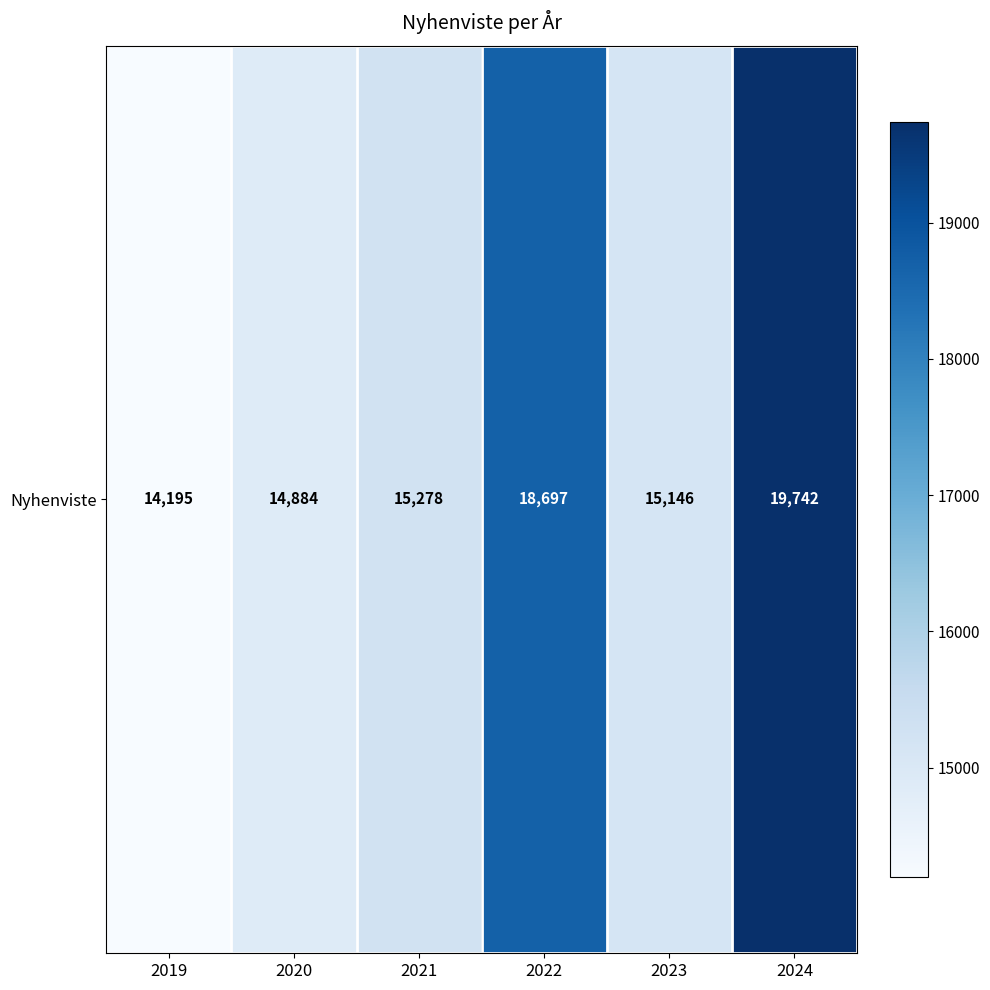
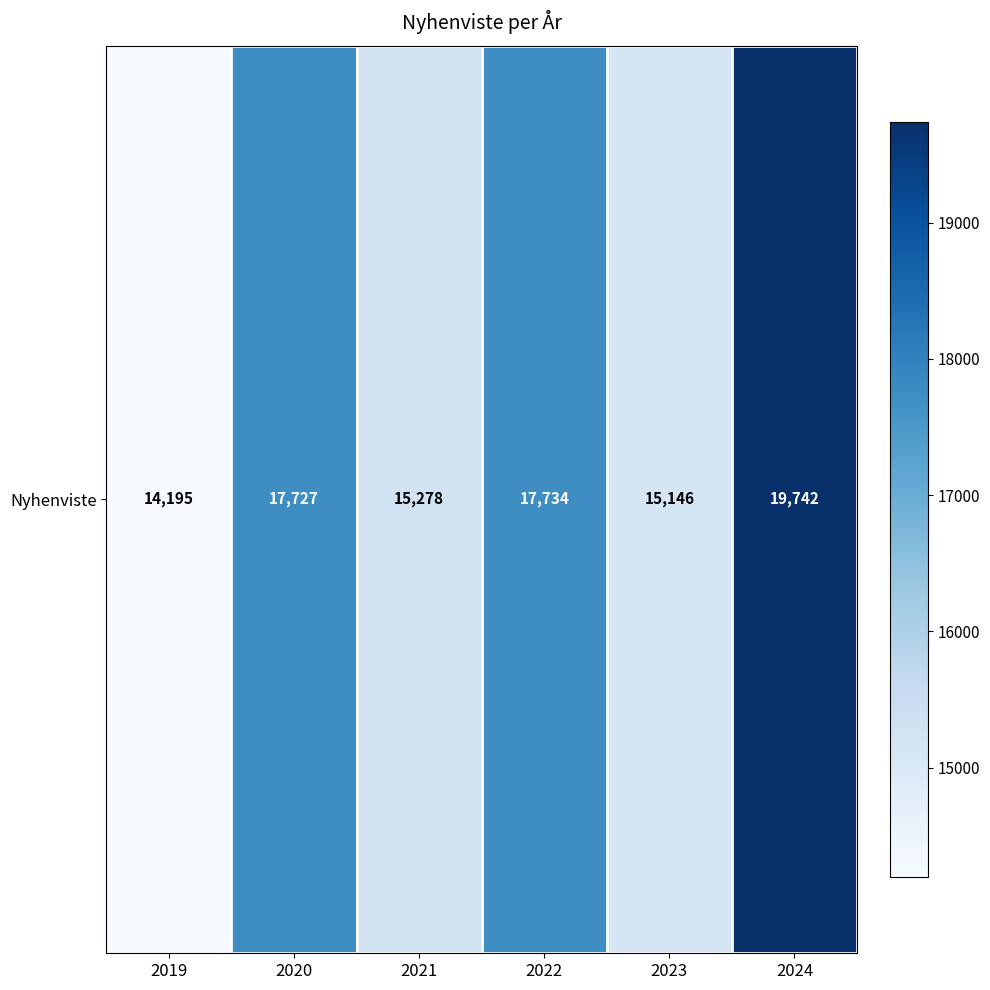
  {
    "Nyhenviste": {
      "2019": "14,195",
-     "2020": "14,884",
+     "2020": "17,727",
      "2021": "15,278",
-     "2022": "18,697",
+     "2022": "17,734",
      "2023": "15,146",
      "2024": "19,742"
    }
  }
